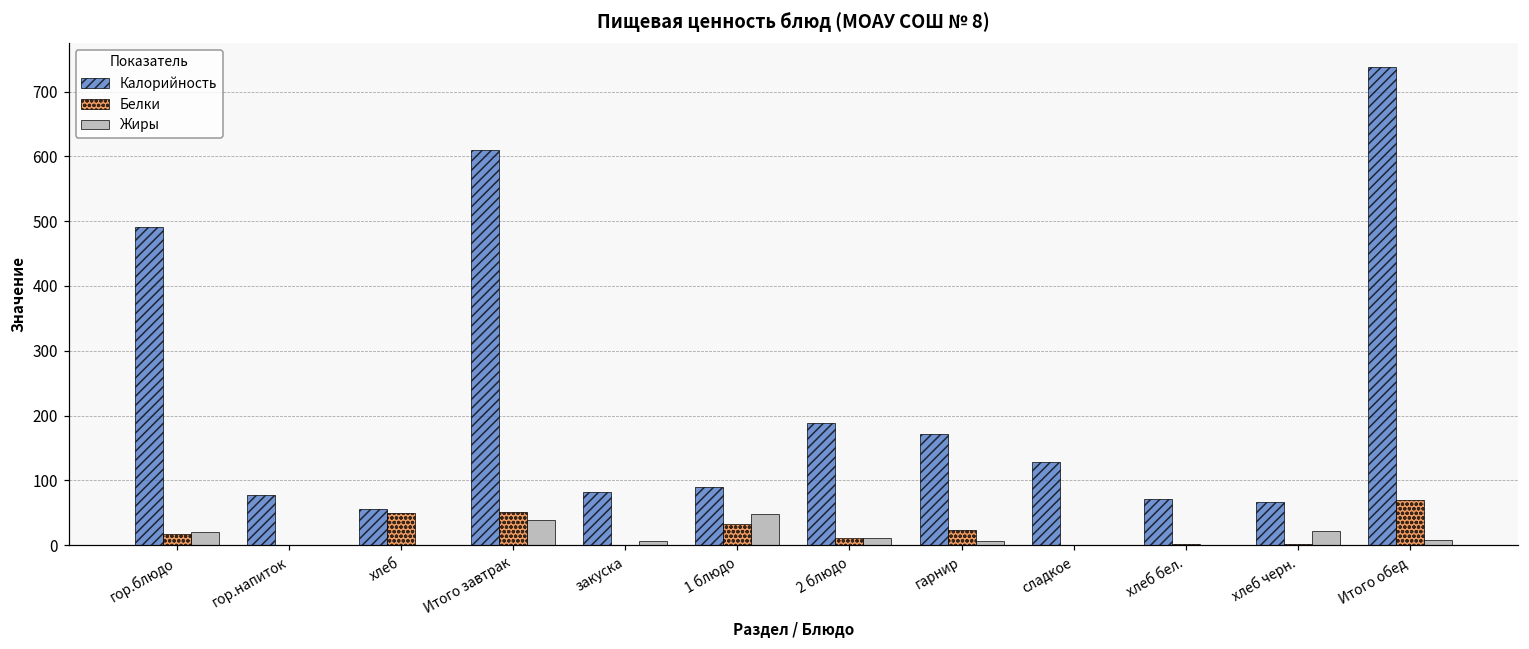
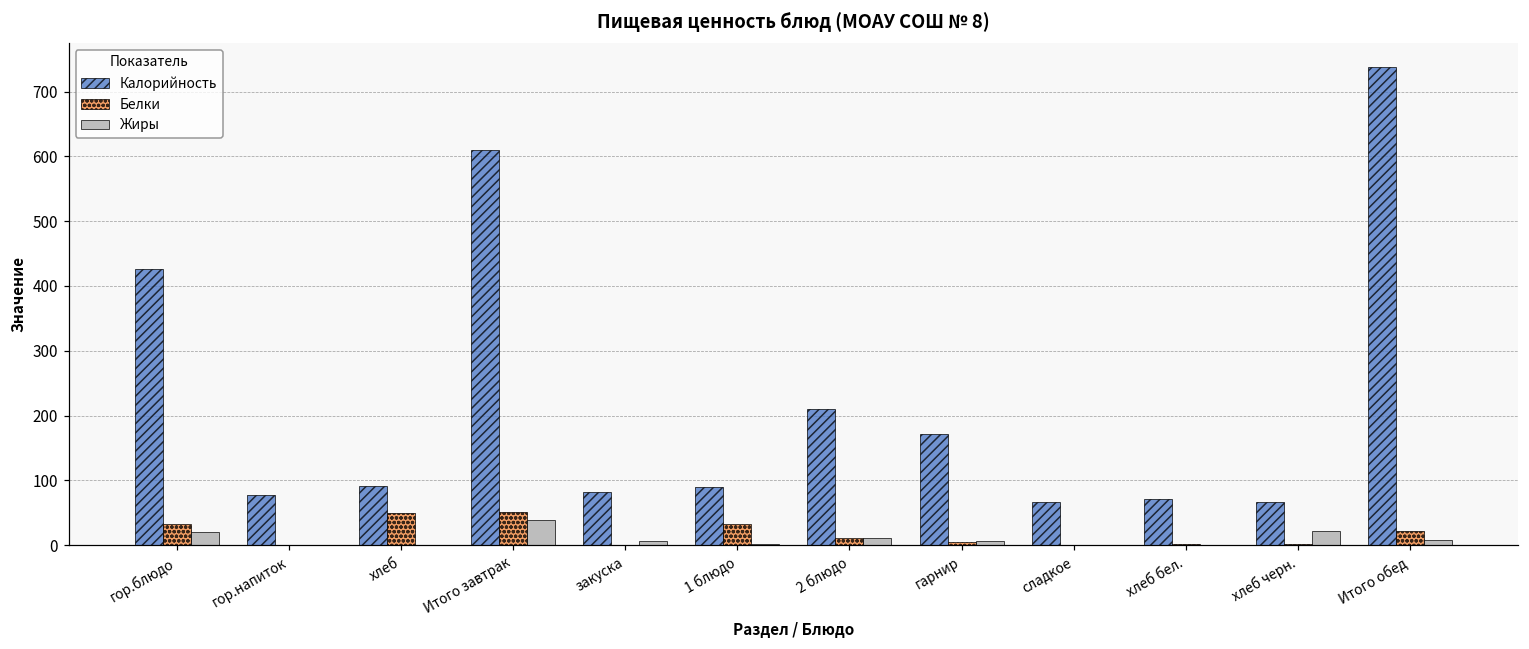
  {
    "Калорийность": {
-     "гор.блюдо": 490,
+     "гор.блюдо": 430,
      "гор.напиток": 80,
-     "хлеб": 60,
+     "хлеб": 90,
      "Итого завтрак": 610,
      "закуска": 80,
      "1 блюдо": 90,
-     "2 блюдо": 190,
+     "2 блюдо": 210,
      "гарнир": 170,
-     "сладкое": 130,
+     "сладкое": 70,
      "хлеб бел.": 70,
      "хлеб черн.": 70,
      "Итого обед": 740
    },
    "Белки": {
-     "гор.блюдо": 20,
+     "гор.блюдо": 30,
      "гор.напиток": 0,
      "хлеб": 50,
      "Итого завтрак": 50,
      "1 блюдо": 30,
      "2 блюдо": 10,
-     "гарнир": 20,
+     "гарнир": 0,
      "сладкое": 0,
-     "Итого обед": 70
+     "Итого обед": 20
    },
    "Жиры": {
      "гор.блюдо": 20,
      "гор.напиток": 0,
      "Итого завтрак": 40,
      "закуска": 10,
-     "1 блюдо": 50,
+     "1 блюдо": 0,
      "2 блюдо": 10,
      "гарнир": 10,
      "сладкое": 0,
      "хлеб черн.": 20,
      "Итого обед": 10
    }
  }
